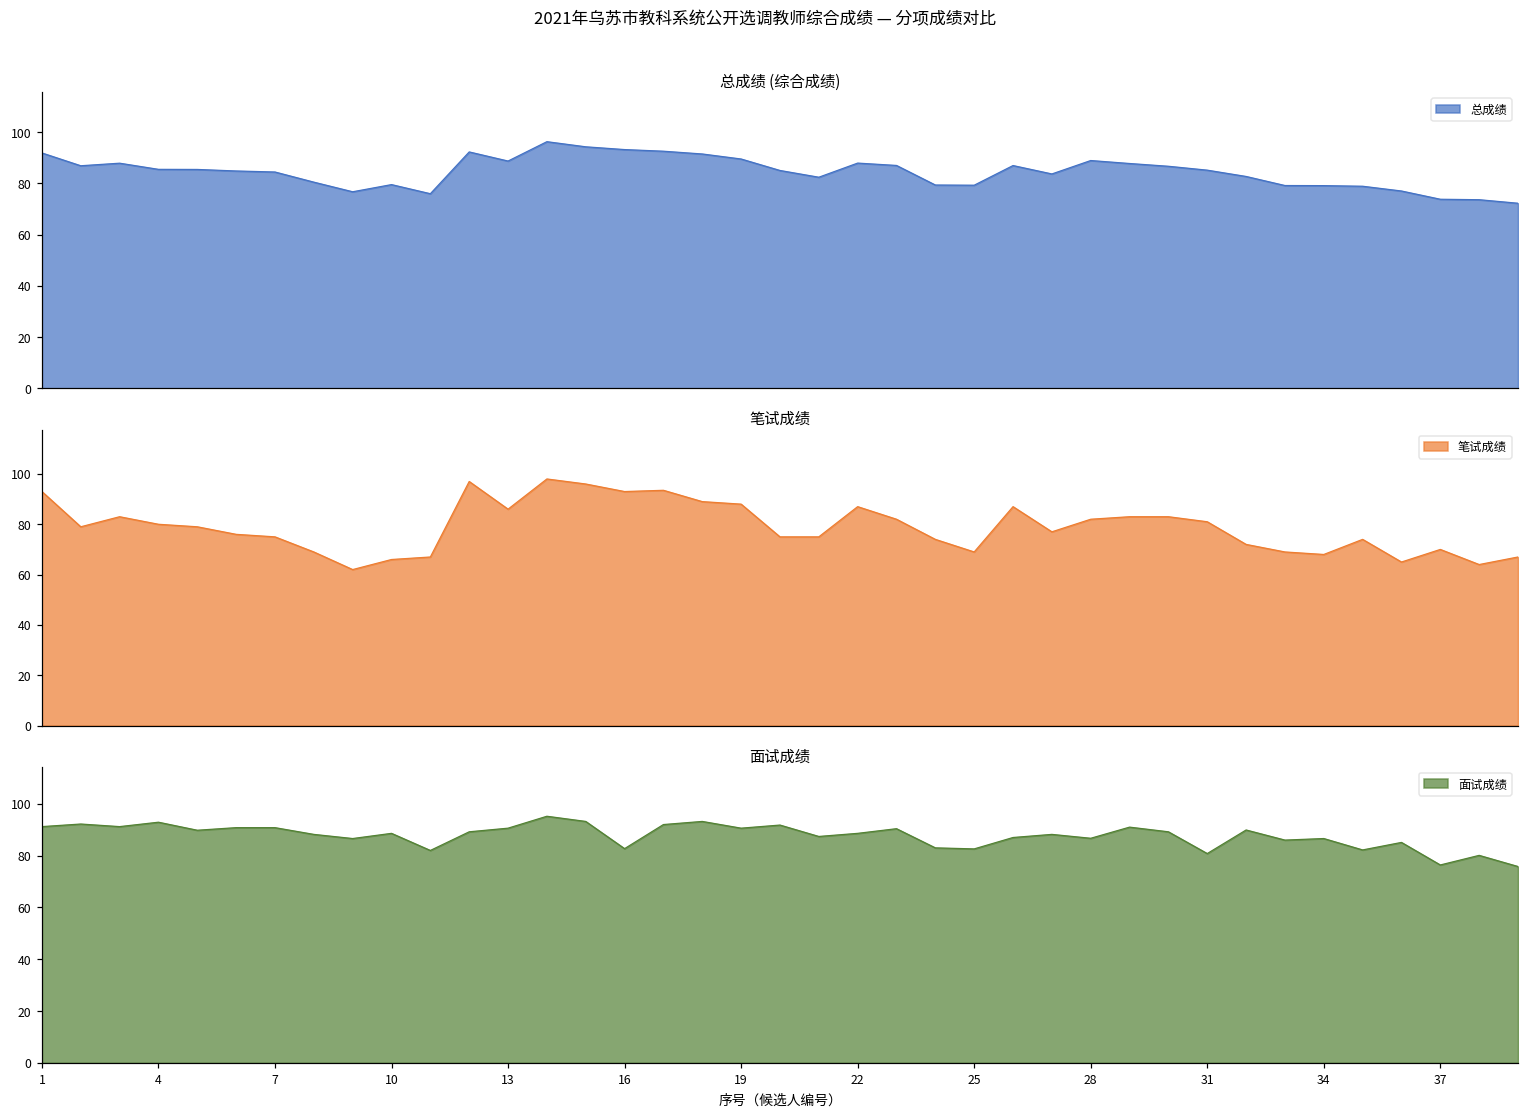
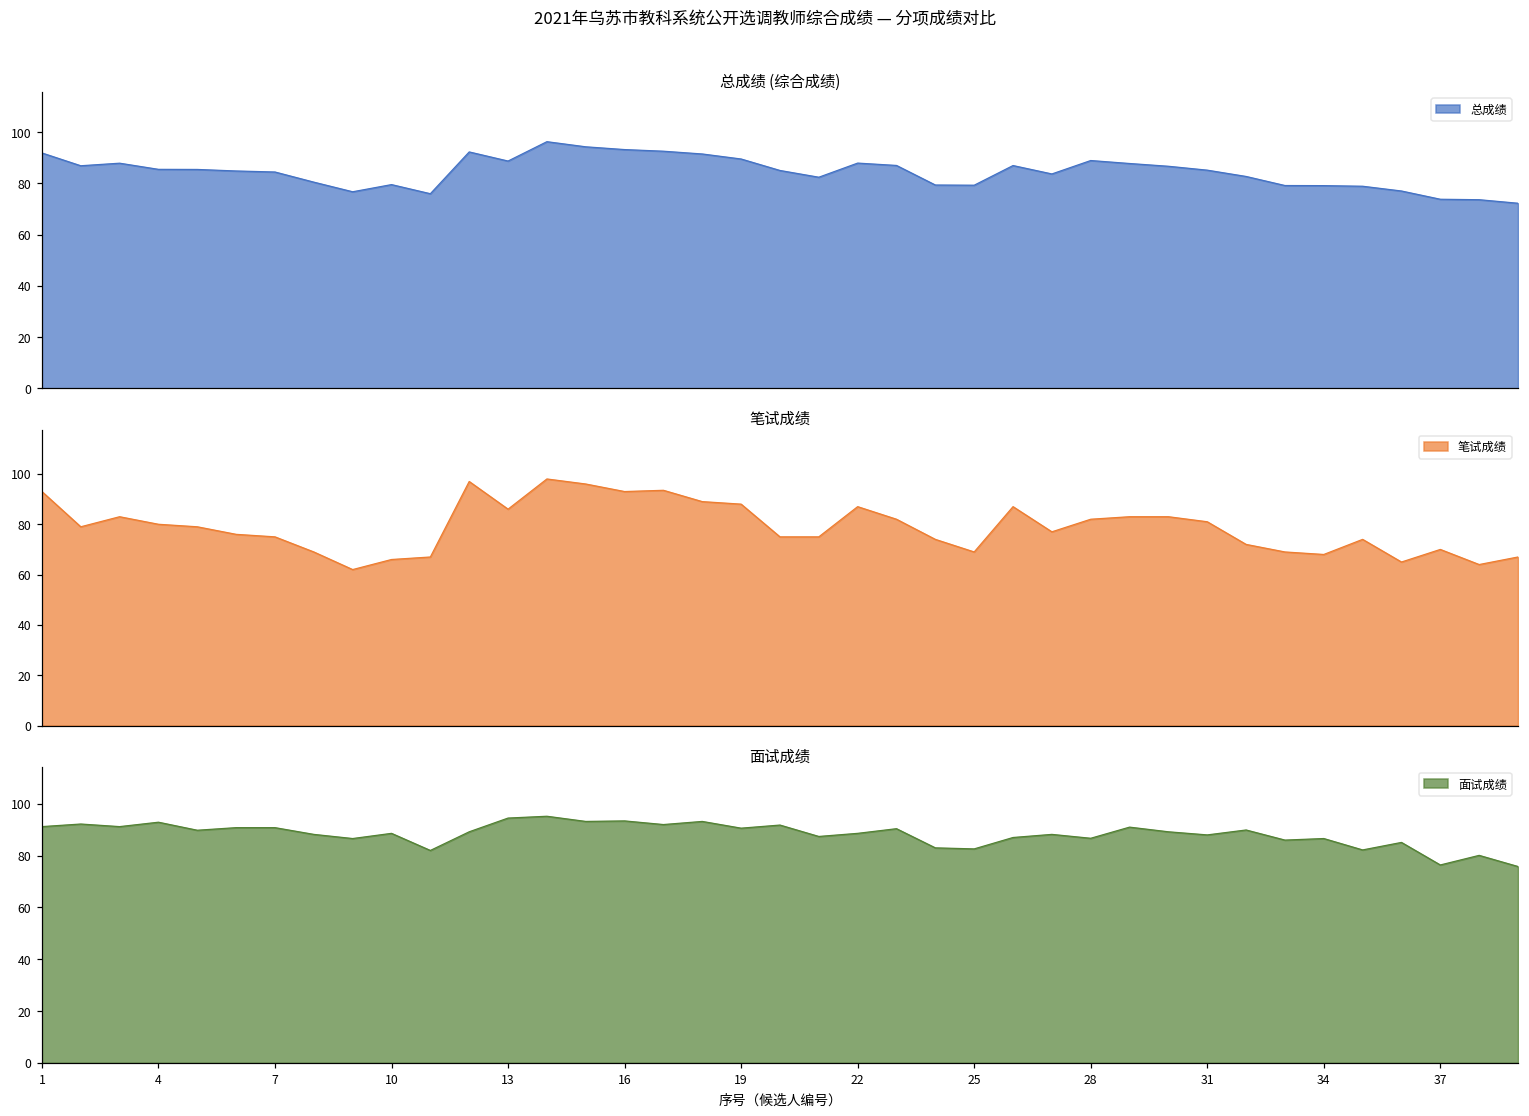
  {
    "面试成绩": {
      "1": 91,
      "4": 93,
      "7": 91,
      "10": 89,
-     "13": 91,
-     "16": 83,
+     "13": 95,
+     "16": 93,
      "19": 91,
      "22": 89,
      "25": 83,
      "28": 87,
-     "31": 81,
+     "31": 88,
      "34": 87,
      "37": 76
    }
  }
